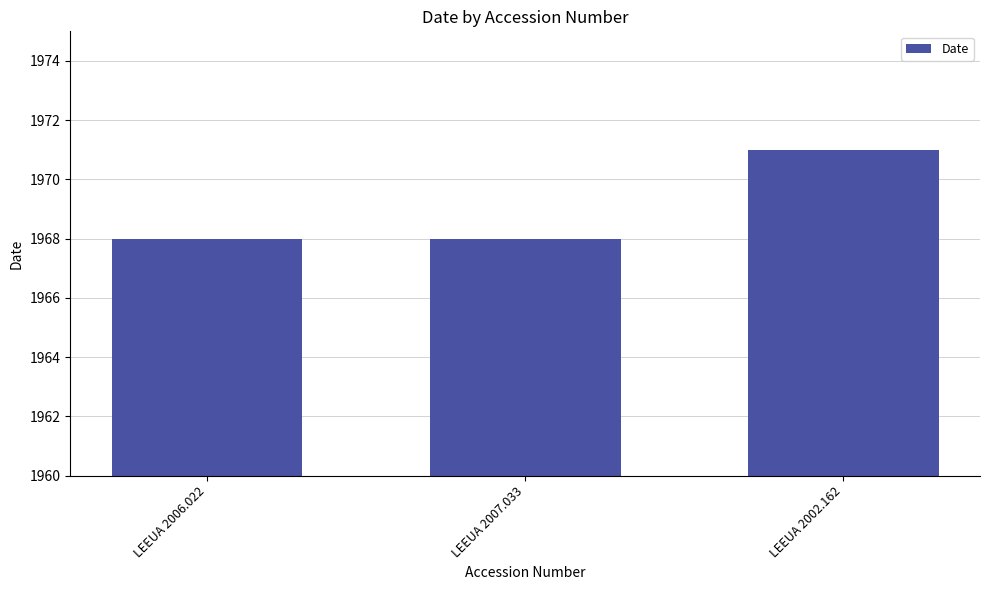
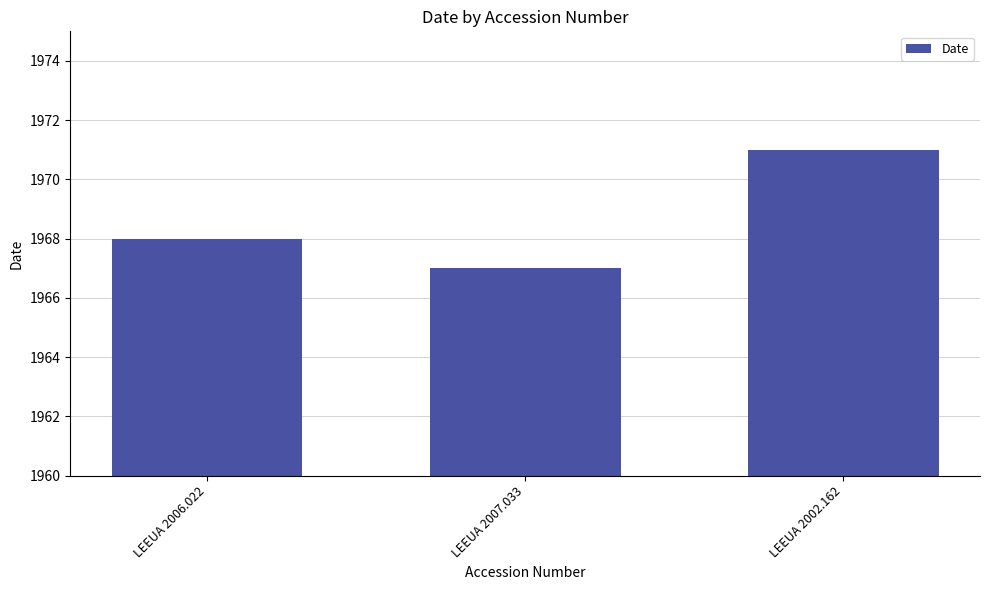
  {
    "LEEUA 2006.022": 1968,
-   "LEEUA 2007.033": 1968,
+   "LEEUA 2007.033": 1967,
    "LEEUA 2002.162": 1971
  }
